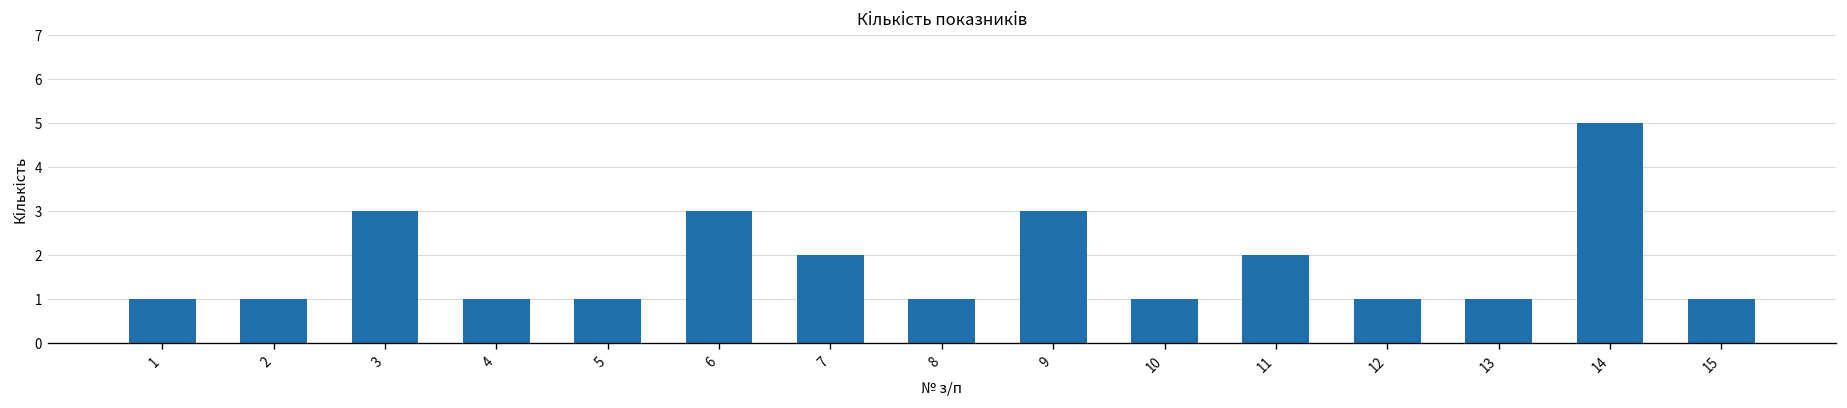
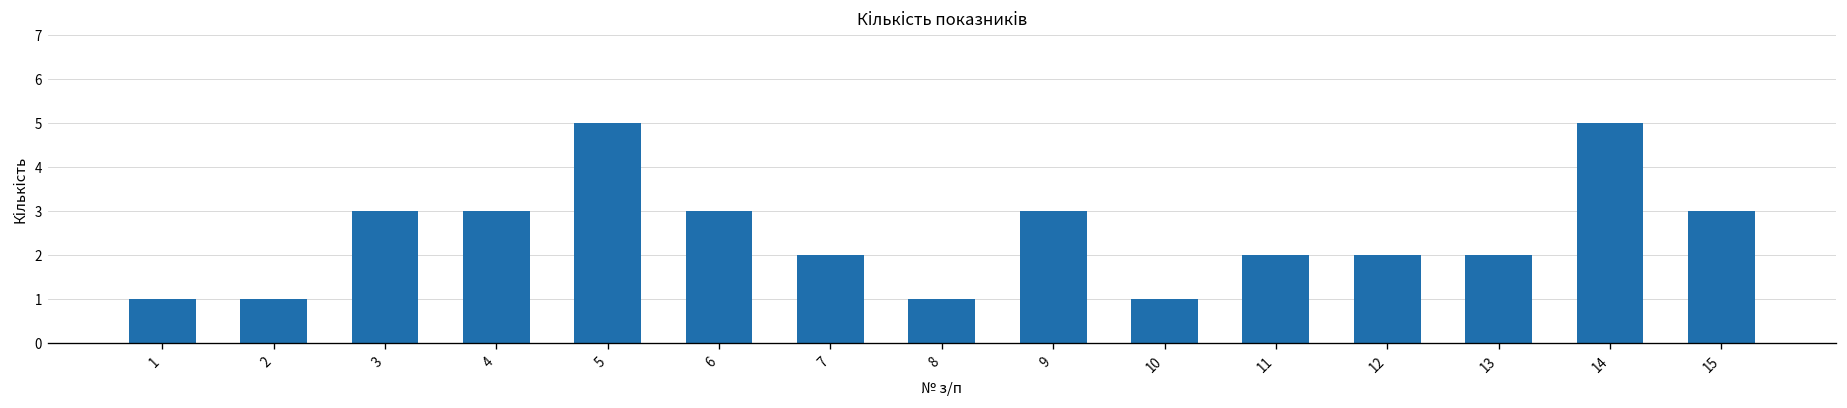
  {
    "1": 1,
    "2": 1,
    "3": 3,
-   "4": 1,
-   "5": 1,
+   "4": 3,
+   "5": 5,
    "6": 3,
    "7": 2,
    "8": 1,
    "9": 3,
    "10": 1,
    "11": 2,
-   "12": 1,
-   "13": 1,
+   "12": 2,
+   "13": 2,
    "14": 5,
-   "15": 1
+   "15": 3
  }
